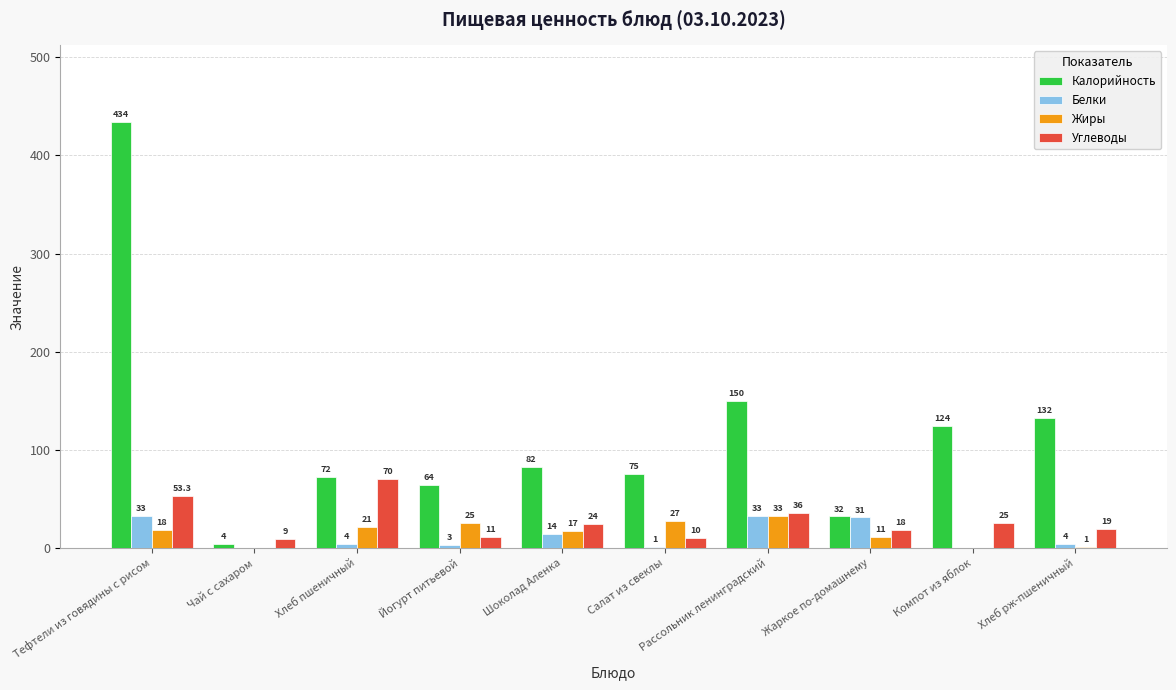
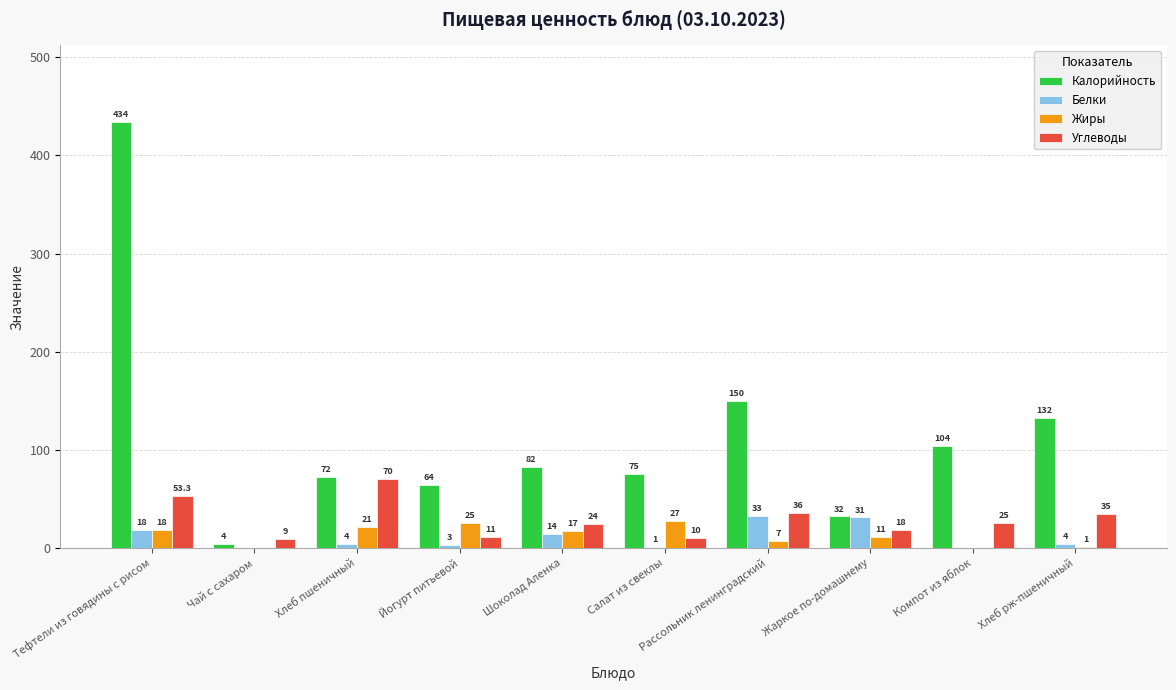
  {
    "Калорийность": {
      "Тефтели из говядины с рисом": 434,
      "Чай с сахаром": 4,
      "Хлеб пшеничный": 72,
      "Йогурт питьевой": 64,
      "Шоколад Аленка": 82,
      "Салат из свеклы": 75,
      "Рассольник ленинградский": 150,
      "Жаркое по-домашнему": 32,
-     "Компот из яблок": 124,
+     "Компот из яблок": 104,
      "Хлеб рж-пшеничный": 132
    },
    "Белки": {
-     "Тефтели из говядины с рисом": 33,
+     "Тефтели из говядины с рисом": 18,
      "Хлеб пшеничный": 4,
      "Йогурт питьевой": 3,
      "Шоколад Аленка": 14,
      "Салат из свеклы": 1,
      "Рассольник ленинградский": 33,
      "Жаркое по-домашнему": 31,
      "Хлеб рж-пшеничный": 4
    },
    "Жиры": {
      "Тефтели из говядины с рисом": 18,
      "Хлеб пшеничный": 21,
      "Йогурт питьевой": 25,
      "Шоколад Аленка": 17,
      "Салат из свеклы": 27,
-     "Рассольник ленинградский": 33,
+     "Рассольник ленинградский": 7,
      "Жаркое по-домашнему": 11,
      "Хлеб рж-пшеничный": 1
    },
    "Углеводы": {
      "Тефтели из говядины с рисом": 53.3,
      "Чай с сахаром": 9,
      "Хлеб пшеничный": 70,
      "Йогурт питьевой": 11,
      "Шоколад Аленка": 24,
      "Салат из свеклы": 10,
      "Рассольник ленинградский": 36,
      "Жаркое по-домашнему": 18,
      "Компот из яблок": 25,
-     "Хлеб рж-пшеничный": 19
+     "Хлеб рж-пшеничный": 35
    }
  }
